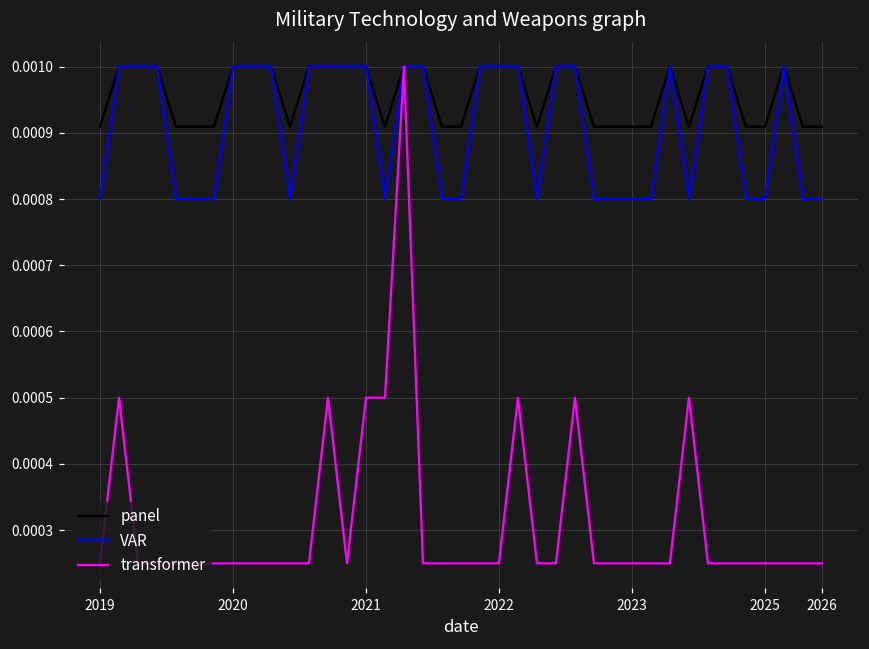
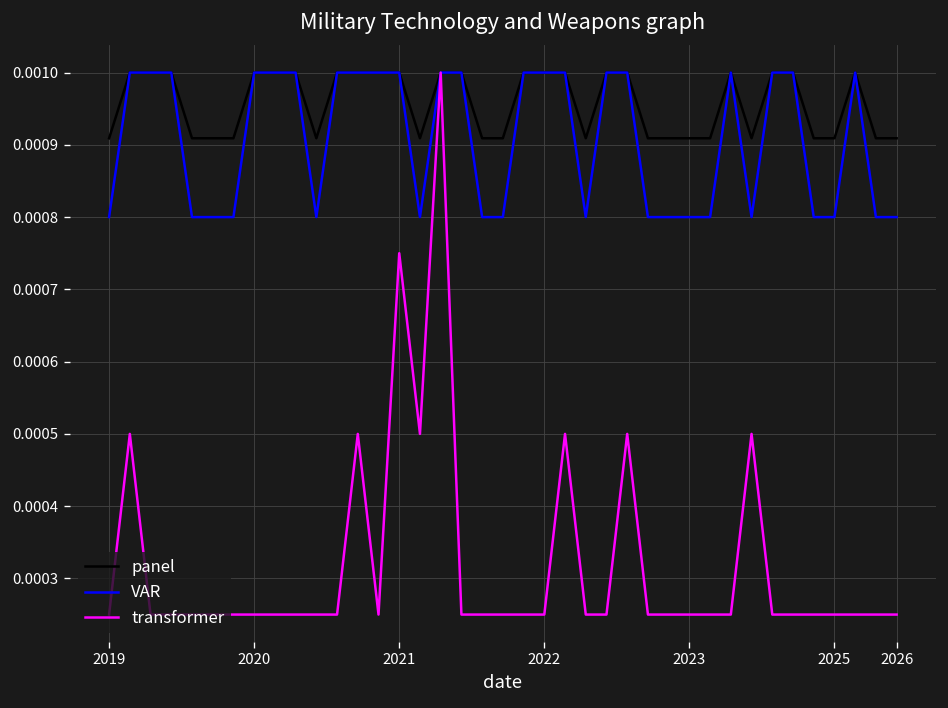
  {
    "panel": {
      "2019": 0.00091,
      "2023": 0.00091,
      "2025": 0.00091,
      "2026": 0.00091
    },
    "VAR": {
      "2019": 0.00080,
      "2023": 0.00080,
      "2025": 0.00080,
      "2026": 0.00080
    },
    "transformer": {
      "2020": 0.00025,
-     "2021": 0.00050,
+     "2021": 0.00075,
      "2022": 0.00025,
      "2023": 0.00025,
      "2025": 0.00025,
      "2026": 0.00025
    }
  }
